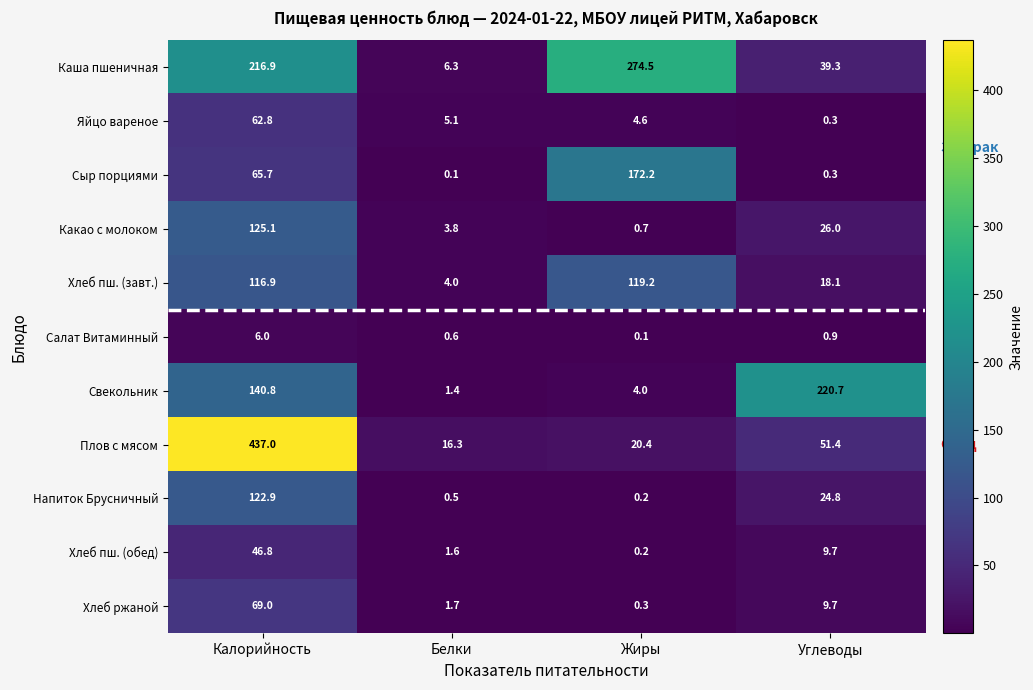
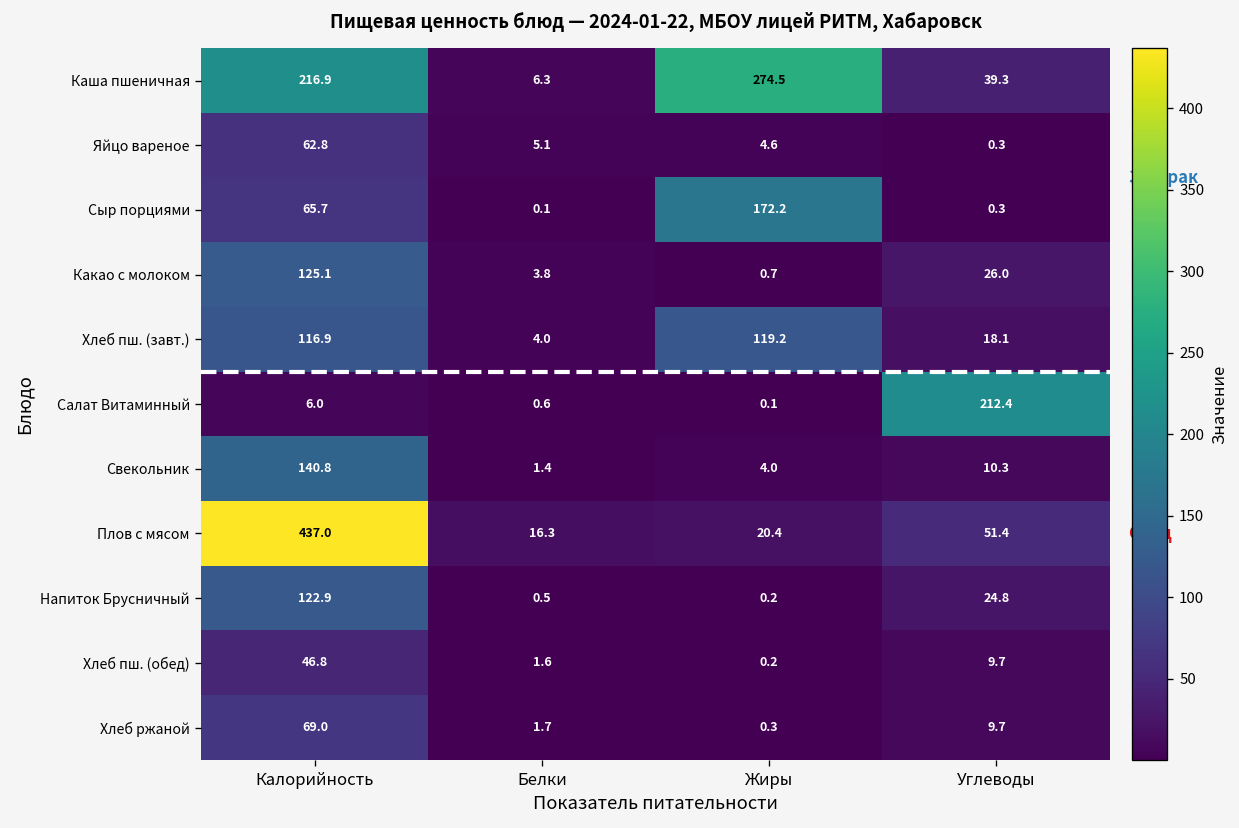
  {
    "Каша пшеничная": {
      "Калорийность": 216.9,
      "Белки": 6.3,
      "Жиры": 274.5,
      "Углеводы": 39.3
    },
    "Яйцо вареное": {
      "Калорийность": 62.8,
      "Белки": 5.1,
      "Жиры": 4.6,
      "Углеводы": 0.3
    },
    "Сыр порциями": {
      "Калорийность": 65.7,
      "Белки": 0.1,
      "Жиры": 172.2,
      "Углеводы": 0.3
    },
    "Какао с молоком": {
      "Калорийность": 125.1,
      "Белки": 3.8,
      "Жиры": 0.7,
      "Углеводы": 26.0
    },
    "Хлеб пш. (завт.)": {
      "Калорийность": 116.9,
      "Белки": 4.0,
      "Жиры": 119.2,
      "Углеводы": 18.1
    },
    "Салат Витаминный": {
      "Калорийность": 6.0,
      "Белки": 0.6,
      "Жиры": 0.1,
-     "Углеводы": 0.9
+     "Углеводы": 212.4
    },
    "Свекольник": {
      "Калорийность": 140.8,
      "Белки": 1.4,
      "Жиры": 4.0,
-     "Углеводы": 220.7
+     "Углеводы": 10.3
    },
    "Плов с мясом": {
      "Калорийность": 437.0,
      "Белки": 16.3,
      "Жиры": 20.4,
      "Углеводы": 51.4
    },
    "Напиток Брусничный": {
      "Калорийность": 122.9,
      "Белки": 0.5,
      "Жиры": 0.2,
      "Углеводы": 24.8
    },
    "Хлеб пш. (обед)": {
      "Калорийность": 46.8,
      "Белки": 1.6,
      "Жиры": 0.2,
      "Углеводы": 9.7
    },
    "Хлеб ржаной": {
      "Калорийность": 69.0,
      "Белки": 1.7,
      "Жиры": 0.3,
      "Углеводы": 9.7
    }
  }
